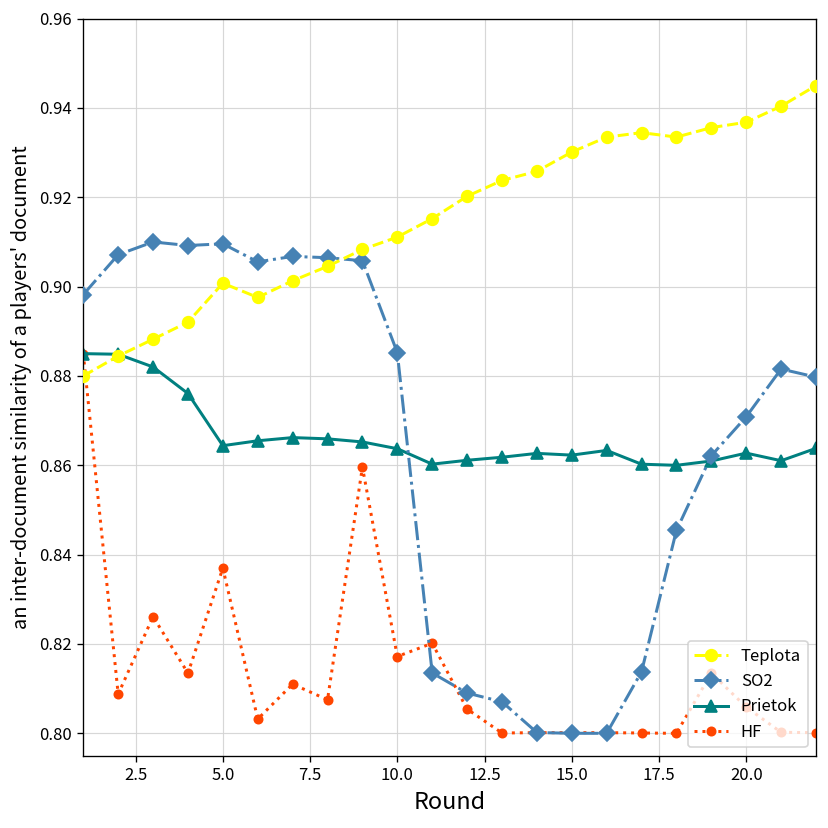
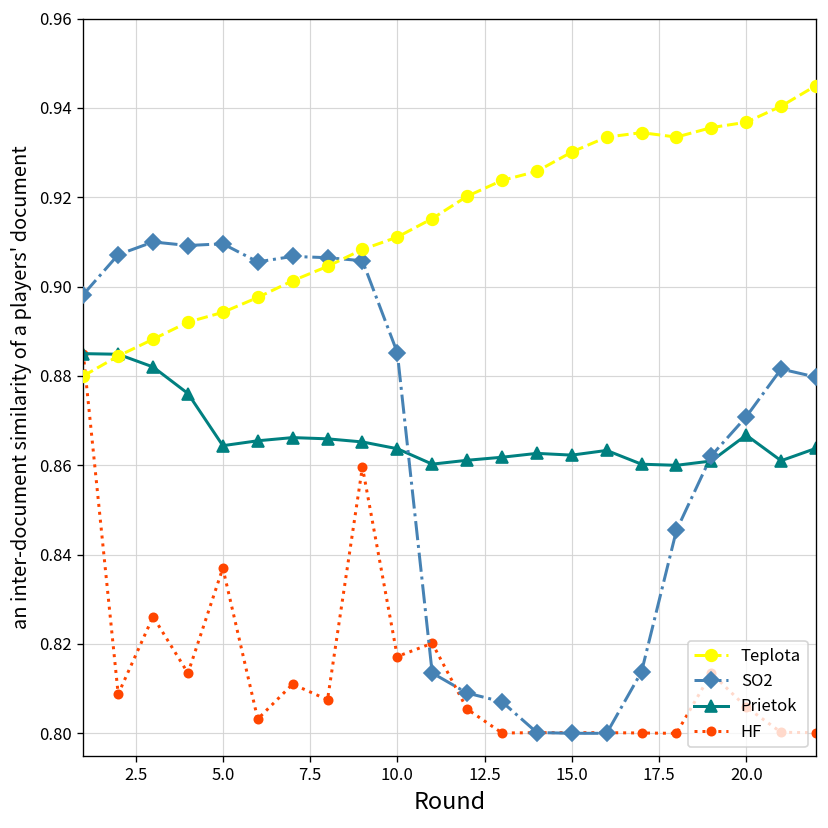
  {
    "Teplota": {
-     "5.0": 0.901,
+     "5.0": 0.894,
      "10.0": 0.911,
      "15.0": 0.930,
      "20.0": 0.937
    },
    "SO2": {
      "5.0": 0.910,
      "10.0": 0.885,
      "20.0": 0.871
    },
    "Prietok": {
      "5.0": 0.864,
      "10.0": 0.864,
      "15.0": 0.862,
-     "20.0": 0.863
+     "20.0": 0.867
    },
    "HF": {
      "5.0": 0.837,
      "10.0": 0.817
    }
  }
